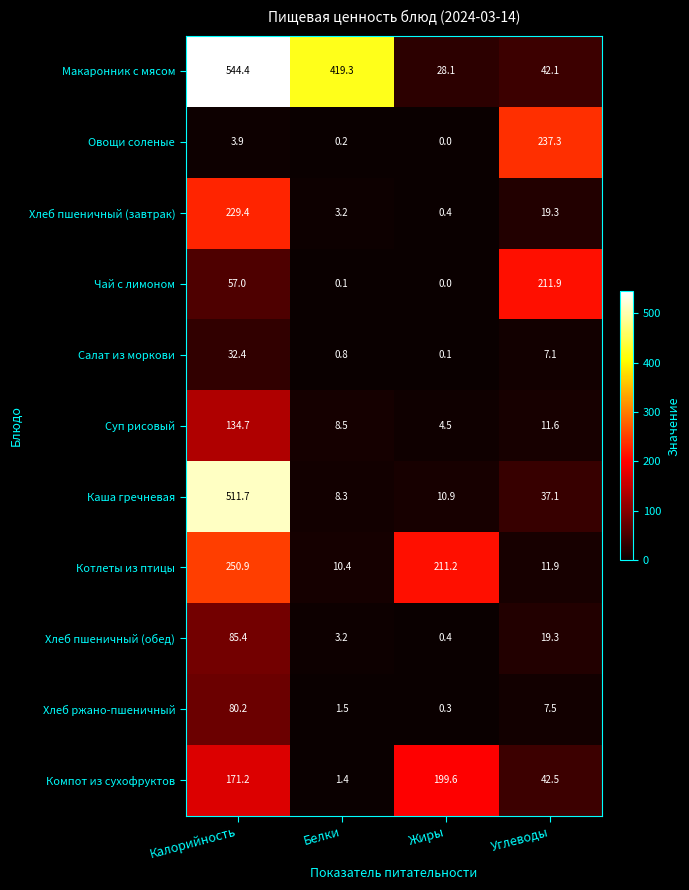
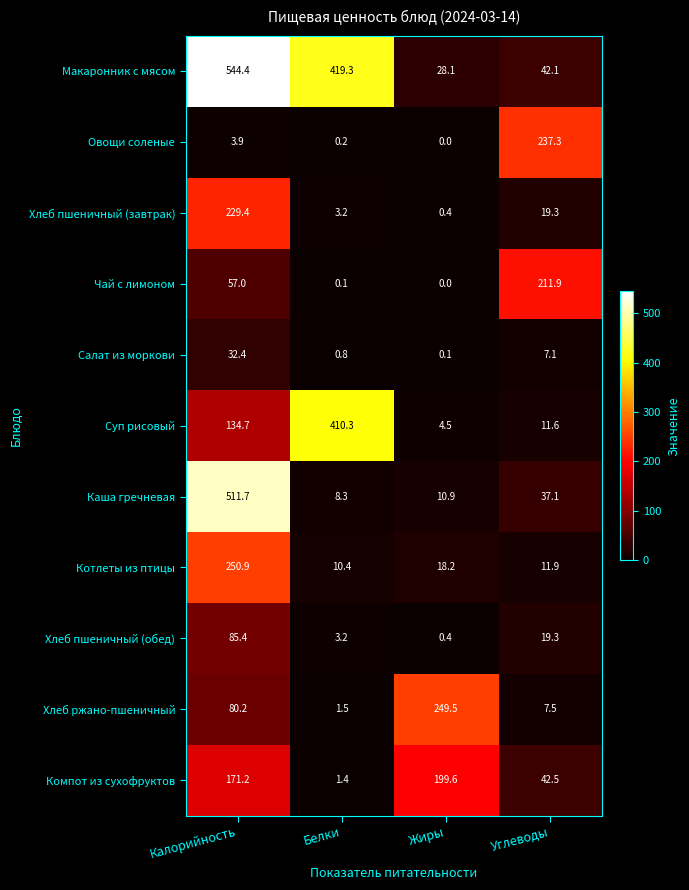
  {
    "Макаронник с мясом": {
      "Калорийность": 544.4,
      "Белки": 419.3,
      "Жиры": 28.1,
      "Углеводы": 42.1
    },
    "Овощи соленые": {
      "Калорийность": 3.9,
      "Белки": 0.2,
      "Жиры": 0.0,
      "Углеводы": 237.3
    },
    "Хлеб пшеничный (завтрак)": {
      "Калорийность": 229.4,
      "Белки": 3.2,
      "Жиры": 0.4,
      "Углеводы": 19.3
    },
    "Чай с лимоном": {
      "Калорийность": 57.0,
      "Белки": 0.1,
      "Жиры": 0.0,
      "Углеводы": 211.9
    },
    "Салат из моркови": {
      "Калорийность": 32.4,
      "Белки": 0.8,
      "Жиры": 0.1,
      "Углеводы": 7.1
    },
    "Суп рисовый": {
      "Калорийность": 134.7,
-     "Белки": 8.5,
+     "Белки": 410.3,
      "Жиры": 4.5,
      "Углеводы": 11.6
    },
    "Каша гречневая": {
      "Калорийность": 511.7,
      "Белки": 8.3,
      "Жиры": 10.9,
      "Углеводы": 37.1
    },
    "Котлеты из птицы": {
      "Калорийность": 250.9,
      "Белки": 10.4,
-     "Жиры": 211.2,
+     "Жиры": 18.2,
      "Углеводы": 11.9
    },
    "Хлеб пшеничный (обед)": {
      "Калорийность": 85.4,
      "Белки": 3.2,
      "Жиры": 0.4,
      "Углеводы": 19.3
    },
    "Хлеб ржано-пшеничный": {
      "Калорийность": 80.2,
      "Белки": 1.5,
-     "Жиры": 0.3,
+     "Жиры": 249.5,
      "Углеводы": 7.5
    },
    "Компот из сухофруктов": {
      "Калорийность": 171.2,
      "Белки": 1.4,
      "Жиры": 199.6,
      "Углеводы": 42.5
    }
  }
